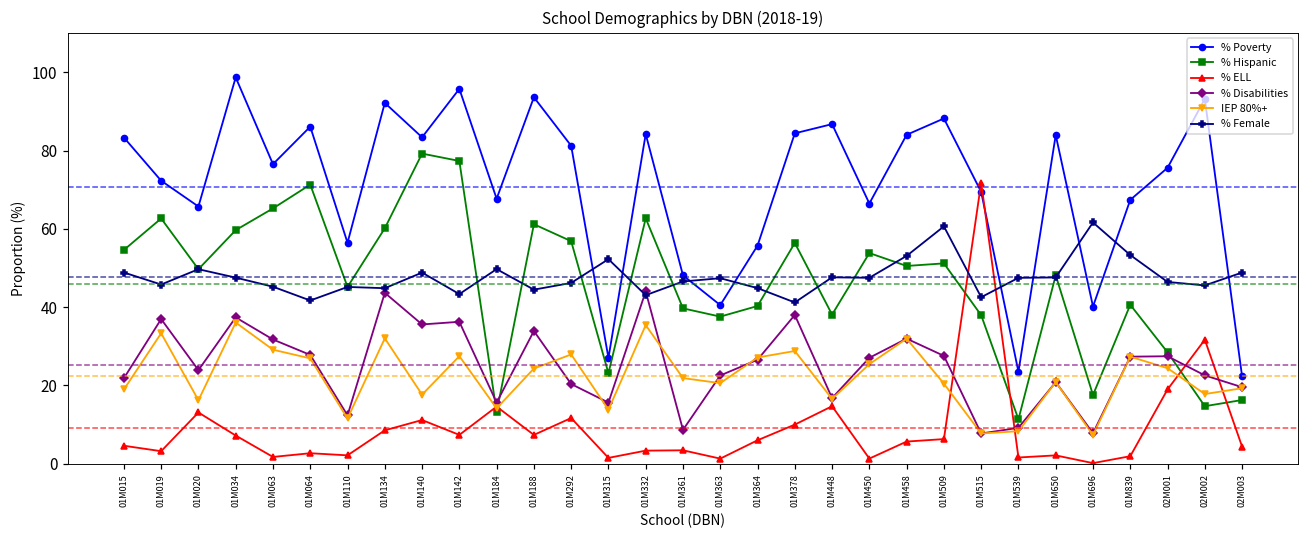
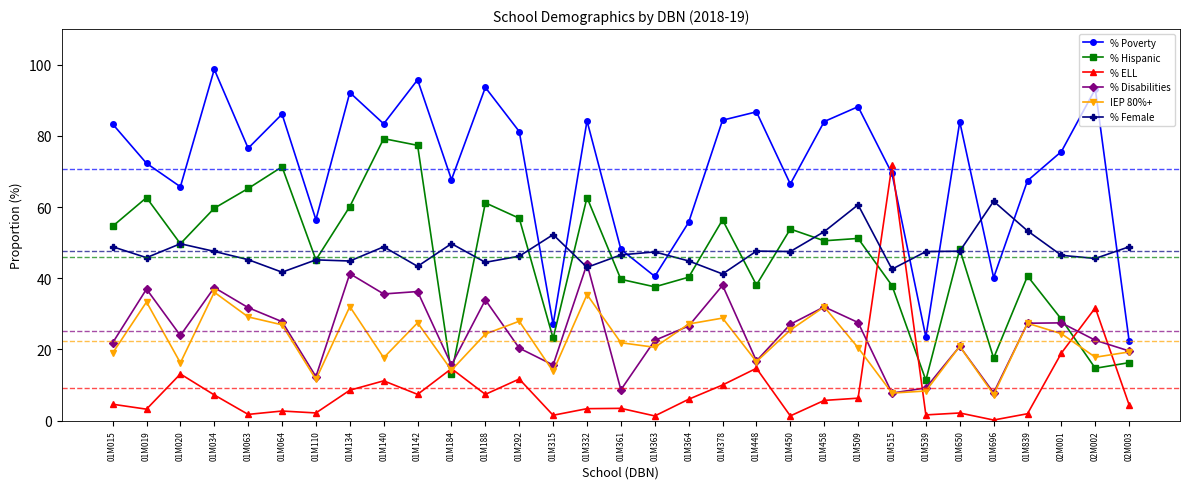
  {
    "% Poverty": {
      "01M015": 83,
      "01M019": 72,
      "01M020": 66,
      "01M034": 99,
      "01M063": 77,
      "01M064": 86,
      "01M110": 56,
      "01M134": 92,
      "01M140": 83,
      "01M142": 96,
      "01M184": 68,
      "01M188": 94,
      "01M292": 81,
      "01M315": 27,
      "01M332": 84,
      "01M361": 48,
      "01M363": 41,
      "01M364": 56,
      "01M378": 84,
      "01M448": 87,
      "01M450": 66,
      "01M458": 84,
      "01M509": 88,
      "01M515": 69,
      "01M539": 23,
      "01M650": 84,
      "01M696": 40,
      "01M839": 67,
      "02M001": 76,
      "02M003": 22
    },
    "% Hispanic": {
      "01M015": 55,
      "01M019": 63,
      "01M034": 60,
      "01M063": 65,
      "01M064": 71,
      "01M134": 60,
      "01M140": 79,
      "01M142": 77,
      "01M184": 13,
      "01M188": 61,
      "01M292": 57,
      "01M315": 23,
      "01M332": 63,
      "01M361": 40,
      "01M363": 38,
      "01M364": 40,
      "01M378": 56,
      "01M448": 38,
      "01M450": 54,
      "01M458": 51,
      "01M509": 51,
      "01M515": 38,
      "01M539": 11,
      "01M696": 18,
      "01M839": 41,
      "02M001": 28,
      "02M002": 15,
      "02M003": 16
    },
    "% ELL": {
      "01M015": 5,
      "01M019": 3,
      "01M020": 13,
      "01M034": 7,
      "01M063": 2,
      "01M064": 3,
      "01M110": 2,
      "01M134": 9,
      "01M140": 11,
      "01M142": 7,
      "01M188": 7,
      "01M292": 12,
      "01M315": 2,
      "01M332": 3,
      "01M361": 3,
      "01M363": 1,
      "01M364": 6,
      "01M378": 10,
      "01M448": 15,
      "01M450": 1,
      "01M458": 6,
      "01M509": 6,
      "01M515": 72,
      "01M539": 2,
      "01M650": 2,
      "01M696": 0,
      "01M839": 2,
      "02M001": 19,
      "02M002": 32,
      "02M003": 4
    },
    "% Disabilities": {
      "01M015": 22,
      "01M019": 37,
      "01M020": 24,
      "01M034": 37,
      "01M063": 32,
      "01M064": 28,
      "01M110": 12,
-     "01M134": 44,
+     "01M134": 41,
      "01M140": 36,
      "01M142": 36,
      "01M184": 16,
      "01M188": 34,
      "01M292": 20,
      "01M315": 16,
      "01M332": 44,
      "01M361": 9,
      "01M363": 23,
      "01M378": 38,
      "01M450": 27,
      "01M509": 28,
      "01M539": 9,
      "02M001": 27,
      "02M002": 23
    },
    "IEP 80%+": {
      "01M015": 19,
      "01M019": 33,
      "01M020": 16,
      "01M034": 36,
      "01M063": 29,
      "01M064": 27,
      "01M110": 12,
      "01M134": 32,
      "01M140": 18,
      "01M142": 27,
      "01M188": 24,
      "01M292": 28,
      "01M315": 14,
      "01M332": 35,
      "01M361": 22,
      "01M363": 21,
      "01M378": 29,
      "01M450": 25,
      "01M509": 20,
      "01M539": 8,
      "02M001": 24,
      "02M002": 18
    },
    "% Female": {
      "01M015": 49,
      "01M019": 46,
      "01M034": 48,
      "01M063": 45,
      "01M064": 42,
      "01M134": 45,
      "01M140": 49,
      "01M142": 43,
      "01M184": 50,
      "01M188": 44,
      "01M292": 46,
      "01M315": 52,
      "01M332": 43,
      "01M361": 47,
      "01M363": 47,
      "01M364": 45,
      "01M378": 41,
      "01M448": 48,
      "01M450": 48,
      "01M458": 53,
      "01M509": 61,
      "01M515": 43,
      "01M539": 47,
      "01M696": 62,
      "01M839": 53,
      "02M001": 46,
      "02M002": 46,
      "02M003": 49
    }
  }
